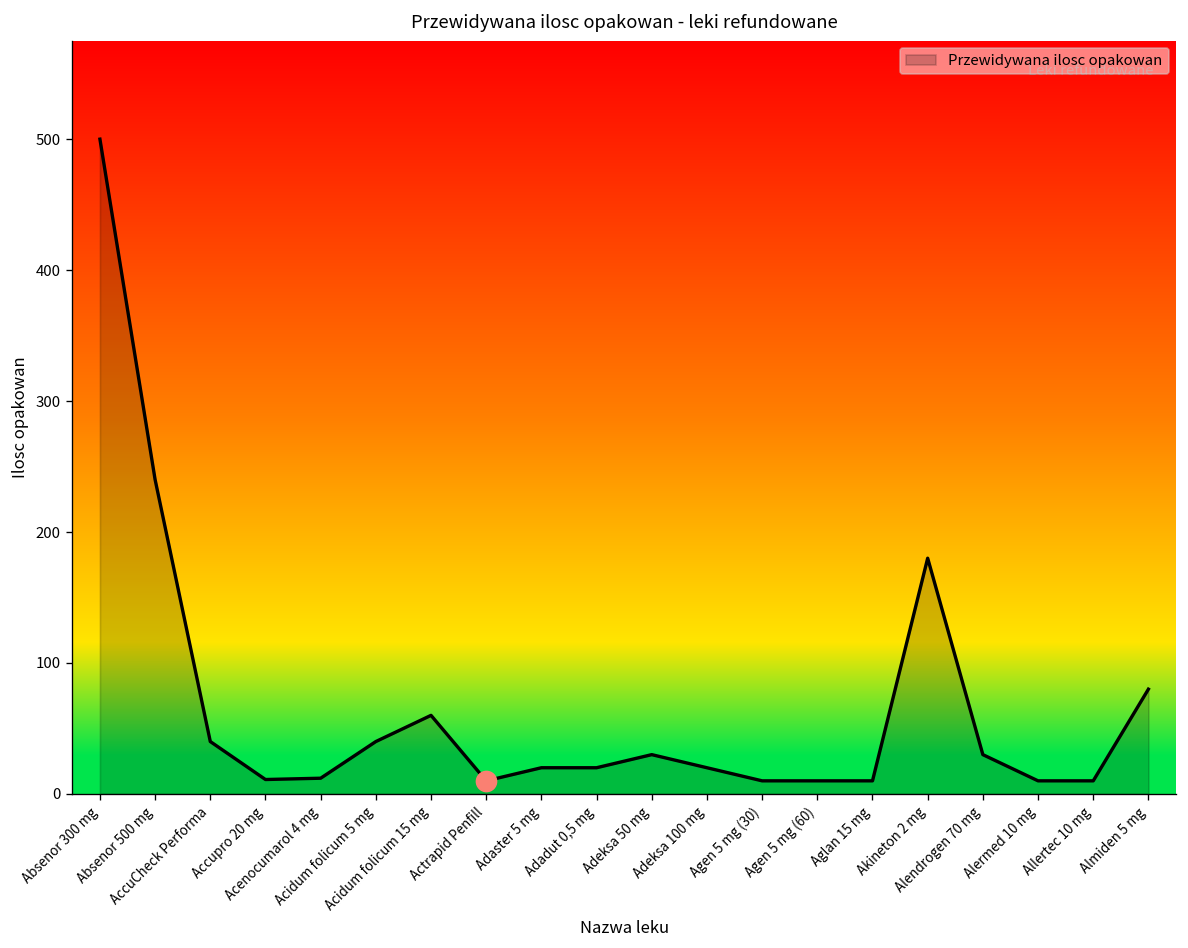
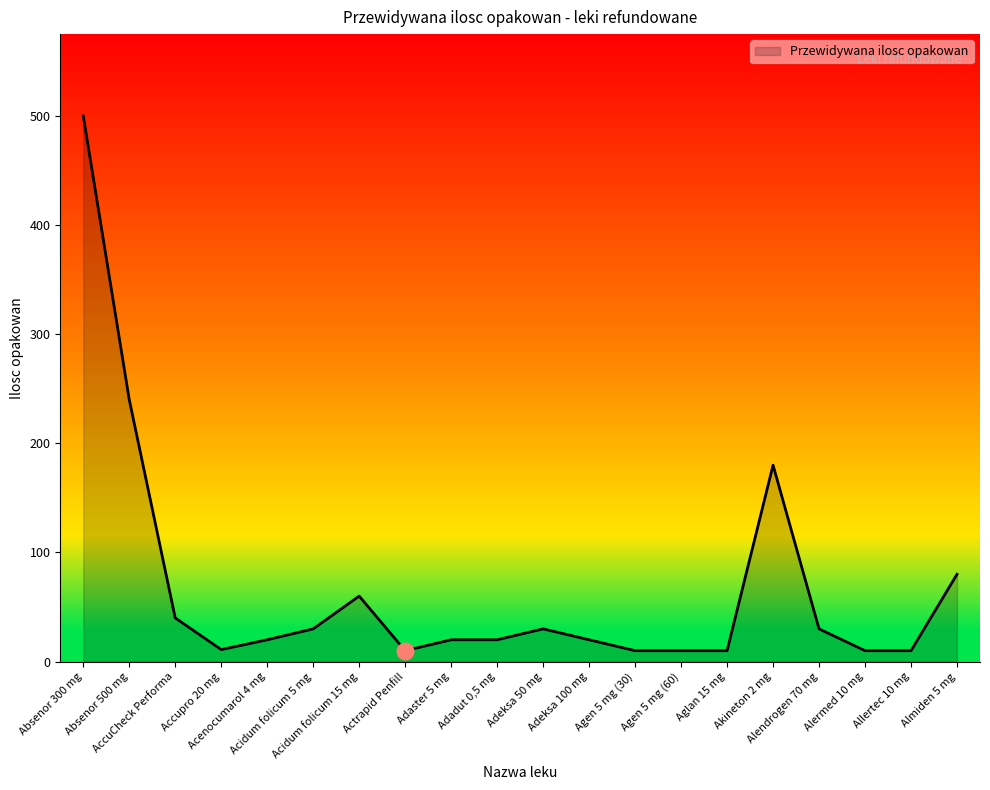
  {
    "Przewidywana ilosc opakowan": {
      "Absenor 300 mg": 500,
      "Absenor 500 mg": 240,
      "AccuCheck Performa": 40,
      "Accupro 20 mg": 11,
-     "Acenocumarol 4 mg": 12,
-     "Acidum folicum 5 mg": 40,
+     "Acenocumarol 4 mg": 20,
+     "Acidum folicum 5 mg": 30,
      "Acidum folicum 15 mg": 60,
      "Adaster 5 mg": 20,
      "Adadut 0,5 mg": 20,
      "Adeksa 50 mg": 30,
      "Adeksa 100 mg": 20,
      "Agen 5 mg (30)": 10,
      "Agen 5 mg (60)": 10,
      "Aglan 15 mg": 10,
      "Akineton 2 mg": 180,
      "Alendrogen 70 mg": 30,
      "Alermed 10 mg": 10,
      "Allertec 10 mg": 10,
      "Almiden 5 mg": 80
    }
  }
